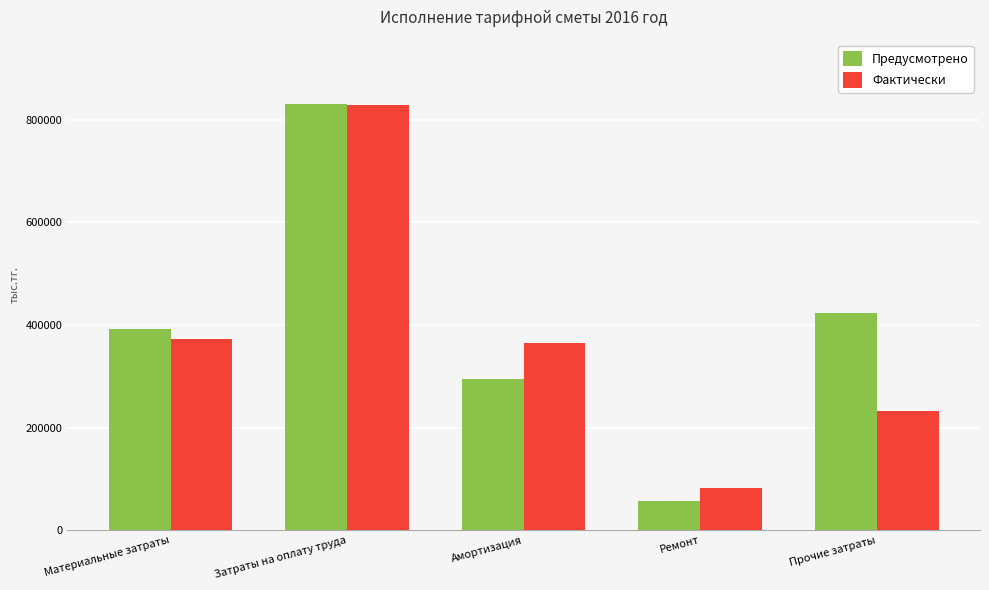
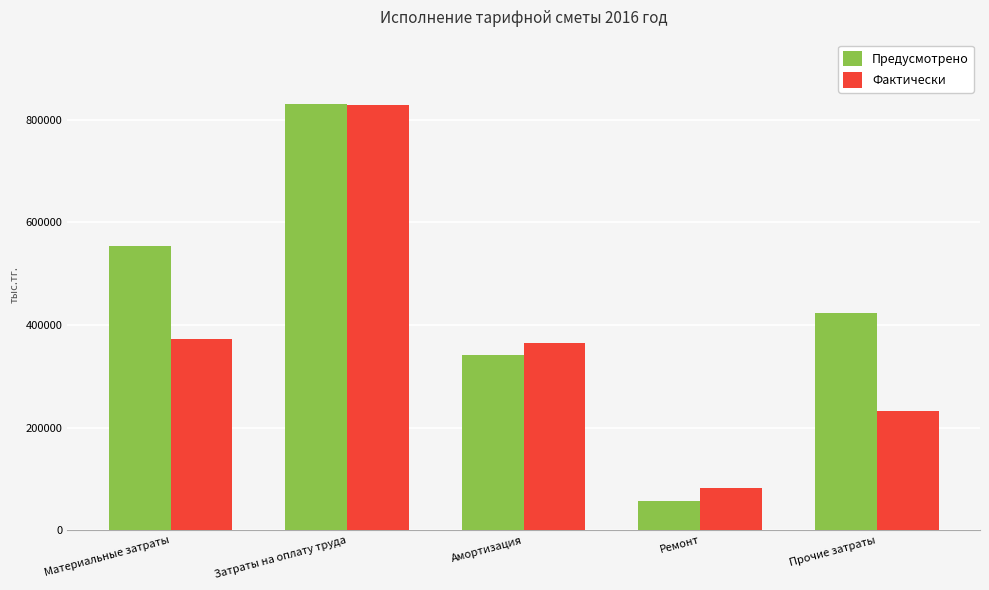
  {
    "Предусмотрено": {
-     "Материальные затраты": 390000,
+     "Материальные затраты": 550000,
      "Затраты на оплату труда": 830000,
-     "Амортизация": 290000,
+     "Амортизация": 340000,
      "Ремонт": 60000,
      "Прочие затраты": 420000
    },
    "Фактически": {
      "Материальные затраты": 370000,
      "Затраты на оплату труда": 830000,
      "Амортизация": 370000,
      "Ремонт": 80000,
      "Прочие затраты": 230000
    }
  }
